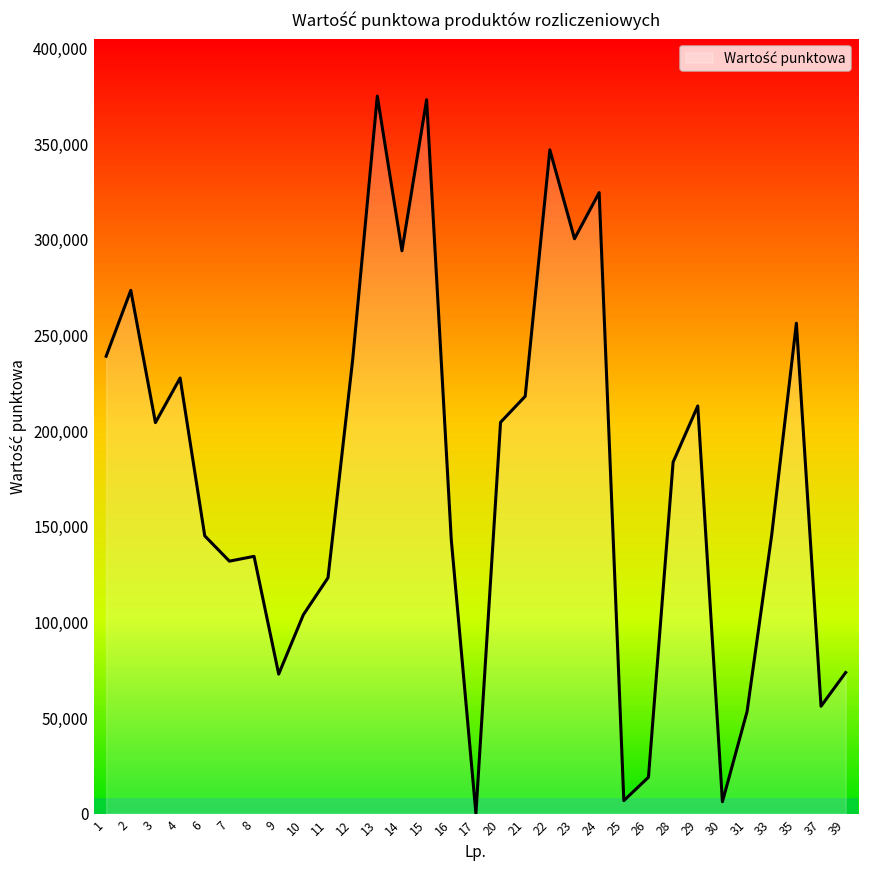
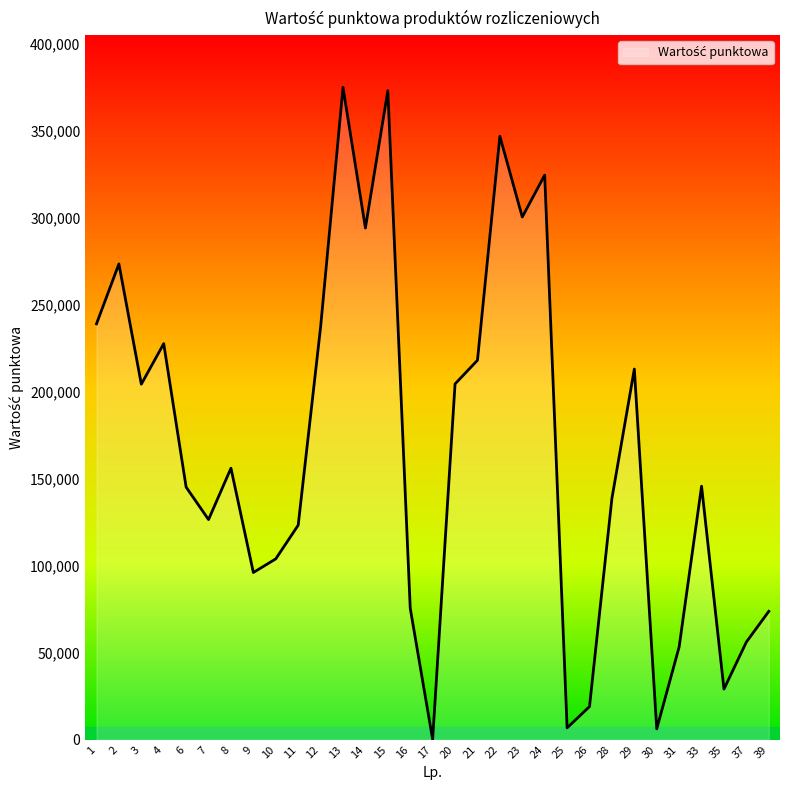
  {
    "1": "239,000",
    "2": "274,000",
    "3": "204,000",
    "4": "228,000",
    "6": "145,000",
-   "7": "132,000",
-   "8": "135,000",
-   "9": "73,000",
+   "7": "127,000",
+   "8": "156,000",
+   "9": "96,000",
    "10": "104,000",
    "11": "123,000",
    "12": "237,000",
    "13": "375,000",
    "14": "294,000",
    "15": "373,000",
-   "16": "143,000",
+   "16": "76,000",
    "20": "205,000",
    "21": "218,000",
    "22": "347,000",
    "23": "301,000",
    "24": "325,000",
    "26": "19,000",
-   "28": "184,000",
+   "28": "139,000",
    "29": "213,000",
    "31": "53,000",
    "33": "146,000",
-   "35": "256,000",
+   "35": "29,000",
    "37": "56,000",
    "39": "74,000"
  }
